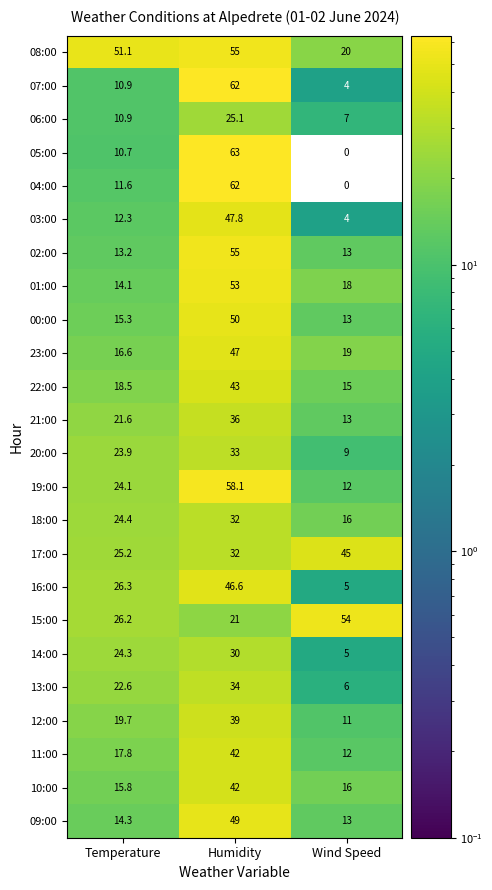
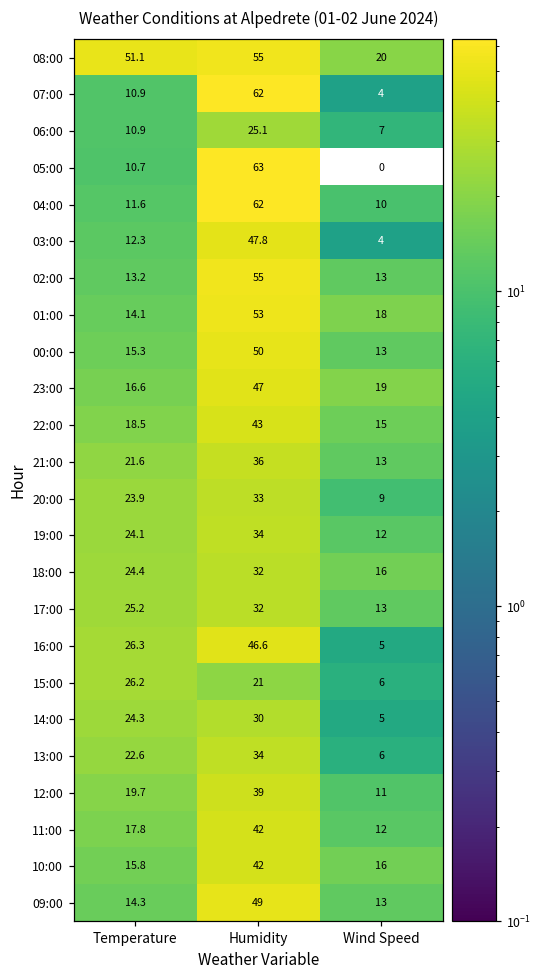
  {
    "08:00": {
      "Temperature": 51.1,
      "Humidity": 55,
      "Wind Speed": 20
    },
    "07:00": {
      "Temperature": 10.9,
      "Humidity": 62,
      "Wind Speed": 4
    },
    "06:00": {
      "Temperature": 10.9,
      "Humidity": 25.1,
      "Wind Speed": 7
    },
    "05:00": {
      "Temperature": 10.7,
      "Humidity": 63,
      "Wind Speed": 0
    },
    "04:00": {
      "Temperature": 11.6,
      "Humidity": 62,
-     "Wind Speed": 0
+     "Wind Speed": 10
    },
    "03:00": {
      "Temperature": 12.3,
      "Humidity": 47.8,
      "Wind Speed": 4
    },
    "02:00": {
      "Temperature": 13.2,
      "Humidity": 55,
      "Wind Speed": 13
    },
    "01:00": {
      "Temperature": 14.1,
      "Humidity": 53,
      "Wind Speed": 18
    },
    "00:00": {
      "Temperature": 15.3,
      "Humidity": 50,
      "Wind Speed": 13
    },
    "23:00": {
      "Temperature": 16.6,
      "Humidity": 47,
      "Wind Speed": 19
    },
    "22:00": {
      "Temperature": 18.5,
      "Humidity": 43,
      "Wind Speed": 15
    },
    "21:00": {
      "Temperature": 21.6,
      "Humidity": 36,
      "Wind Speed": 13
    },
    "20:00": {
      "Temperature": 23.9,
      "Humidity": 33,
      "Wind Speed": 9
    },
    "19:00": {
      "Temperature": 24.1,
-     "Humidity": 58.1,
+     "Humidity": 34,
      "Wind Speed": 12
    },
    "18:00": {
      "Temperature": 24.4,
      "Humidity": 32,
      "Wind Speed": 16
    },
    "17:00": {
      "Temperature": 25.2,
      "Humidity": 32,
-     "Wind Speed": 45
+     "Wind Speed": 13
    },
    "16:00": {
      "Temperature": 26.3,
      "Humidity": 46.6,
      "Wind Speed": 5
    },
    "15:00": {
      "Temperature": 26.2,
      "Humidity": 21,
-     "Wind Speed": 54
+     "Wind Speed": 6
    },
    "14:00": {
      "Temperature": 24.3,
      "Humidity": 30,
      "Wind Speed": 5
    },
    "13:00": {
      "Temperature": 22.6,
      "Humidity": 34,
      "Wind Speed": 6
    },
    "12:00": {
      "Temperature": 19.7,
      "Humidity": 39,
      "Wind Speed": 11
    },
    "11:00": {
      "Temperature": 17.8,
      "Humidity": 42,
      "Wind Speed": 12
    },
    "10:00": {
      "Temperature": 15.8,
      "Humidity": 42,
      "Wind Speed": 16
    },
    "09:00": {
      "Temperature": 14.3,
      "Humidity": 49,
      "Wind Speed": 13
    }
  }
